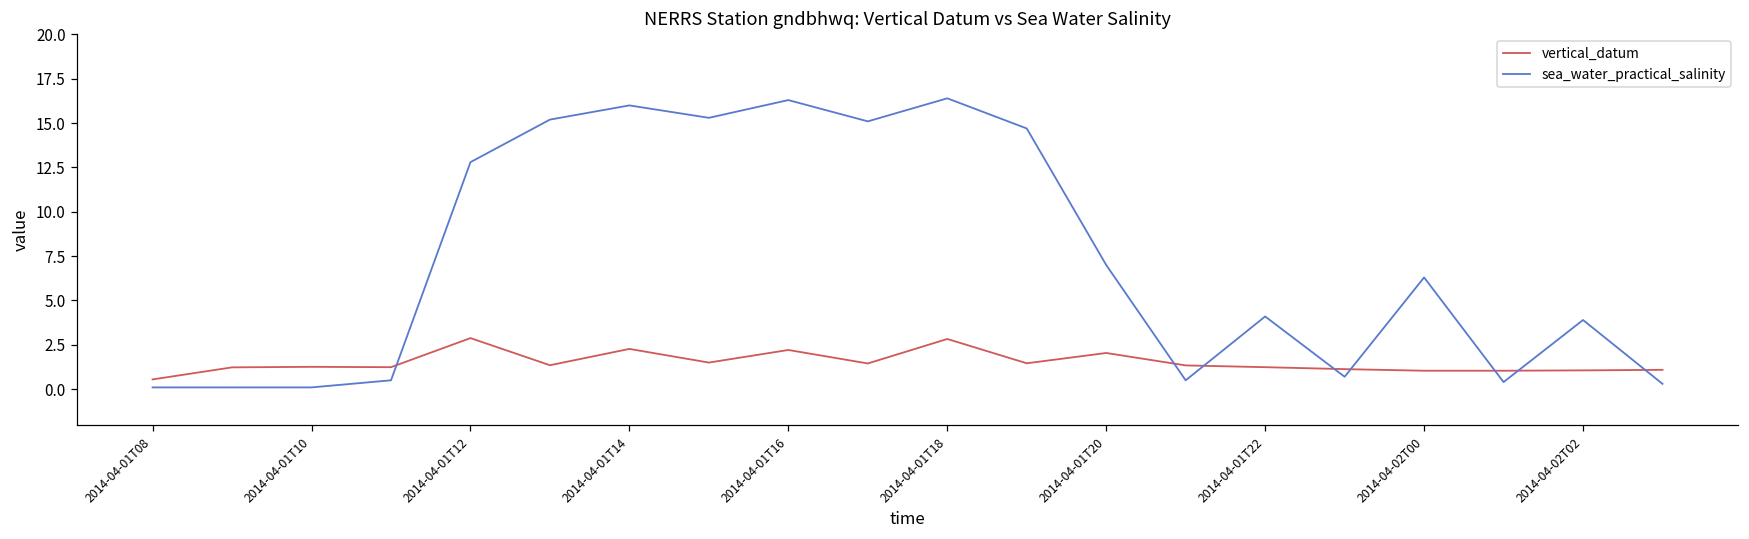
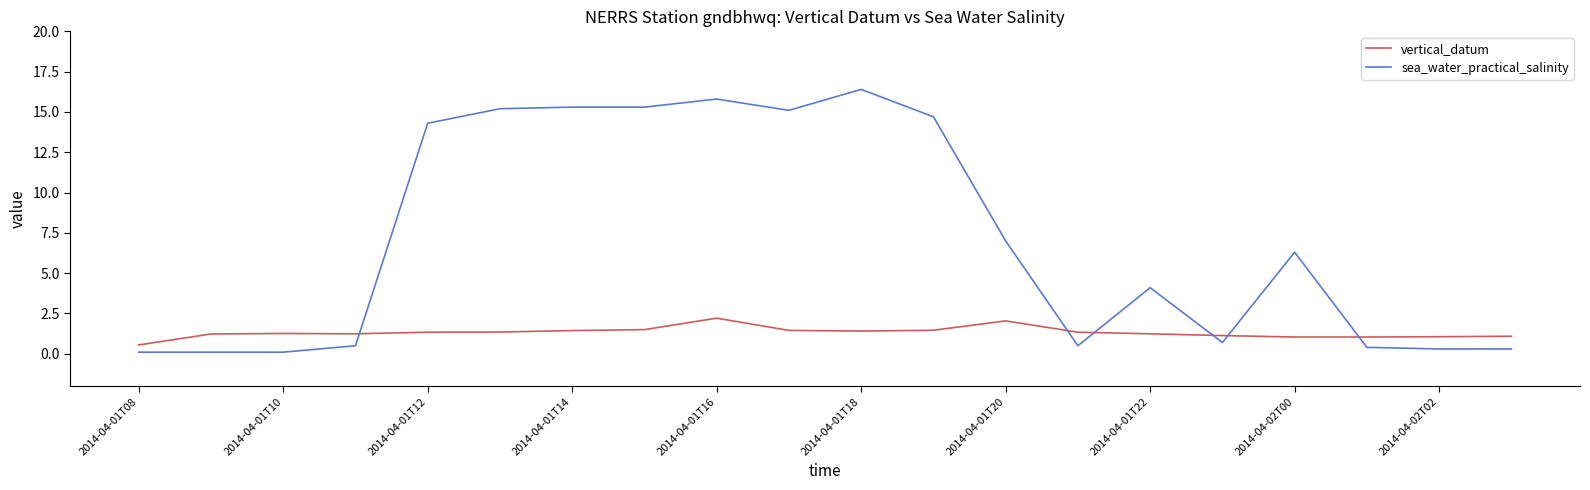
  {
    "vertical_datum": {
      "2014-04-01T08": 0.6,
      "2014-04-01T10": 1.3,
-     "2014-04-01T12": 2.9,
-     "2014-04-01T14": 2.3,
+     "2014-04-01T12": 1.3,
+     "2014-04-01T14": 1.4,
      "2014-04-01T16": 2.2,
-     "2014-04-01T18": 2.8,
+     "2014-04-01T18": 1.4,
      "2014-04-01T20": 2.0,
      "2014-04-01T22": 1.2,
      "2014-04-02T00": 1.0,
      "2014-04-02T02": 1.1
    },
    "sea_water_practical_salinity": {
      "2014-04-01T08": 0.1,
      "2014-04-01T10": 0.1,
-     "2014-04-01T12": 12.8,
-     "2014-04-01T14": 16.0,
-     "2014-04-01T16": 16.3,
+     "2014-04-01T12": 14.3,
+     "2014-04-01T14": 15.3,
+     "2014-04-01T16": 15.8,
      "2014-04-01T18": 16.4,
      "2014-04-01T20": 7.0,
      "2014-04-01T22": 4.1,
      "2014-04-02T00": 6.3,
-     "2014-04-02T02": 3.9
+     "2014-04-02T02": 0.3
    }
  }
